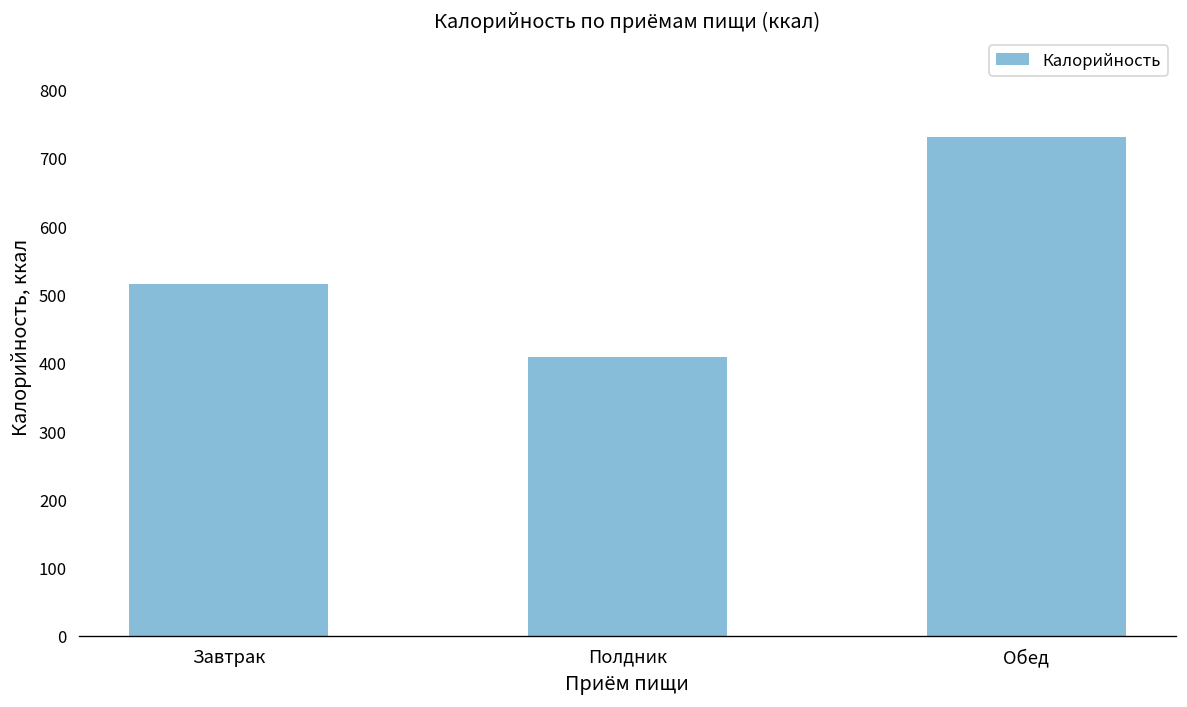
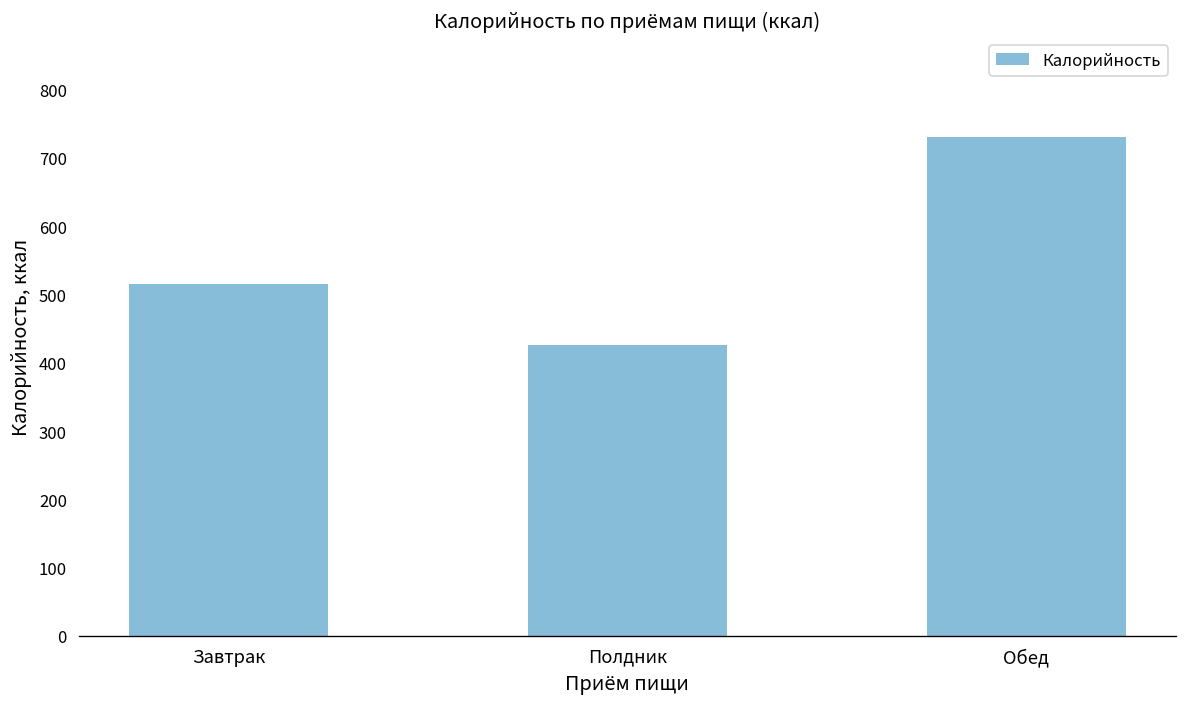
  {
    "Завтрак": 520,
-   "Полдник": 410,
+   "Полдник": 430,
    "Обед": 730
  }
